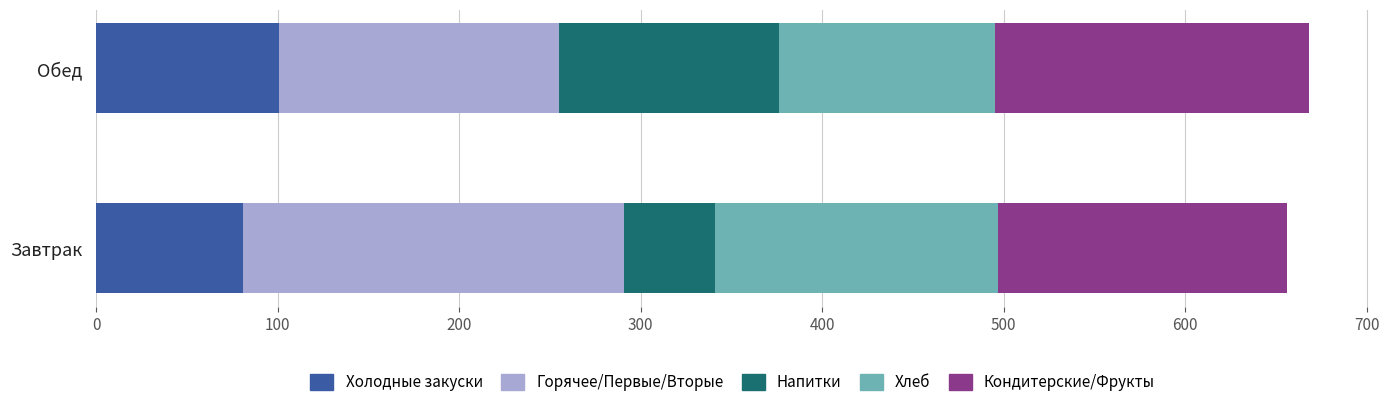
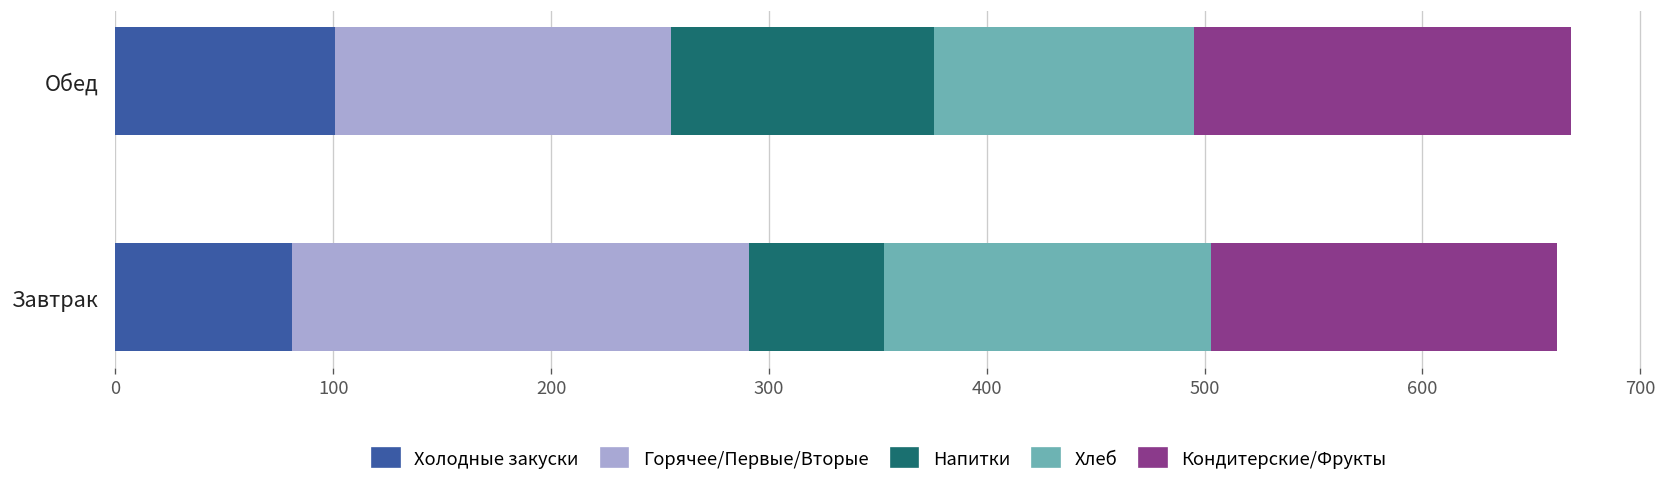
  {
    "Холодные закуски": {
      "Обед": 101,
      "Завтрак": 81
    },
    "Горячее/Первые/Вторые": {
      "Обед": 154,
      "Завтрак": 210
    },
    "Напитки": {
      "Обед": 121,
-     "Завтрак": 50
+     "Завтрак": 62
    },
    "Хлеб": {
      "Обед": 119,
-     "Завтрак": 156
+     "Завтрак": 150
    },
    "Кондитерские/Фрукты": {
      "Обед": 173,
      "Завтрак": 159
    }
  }
